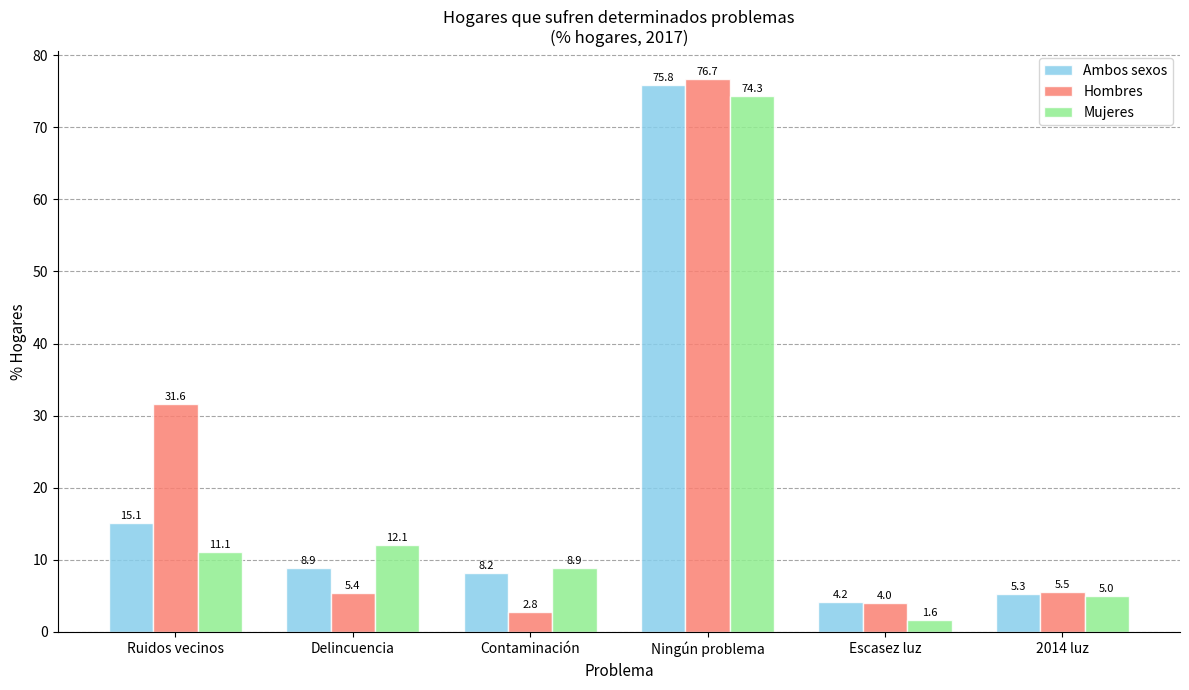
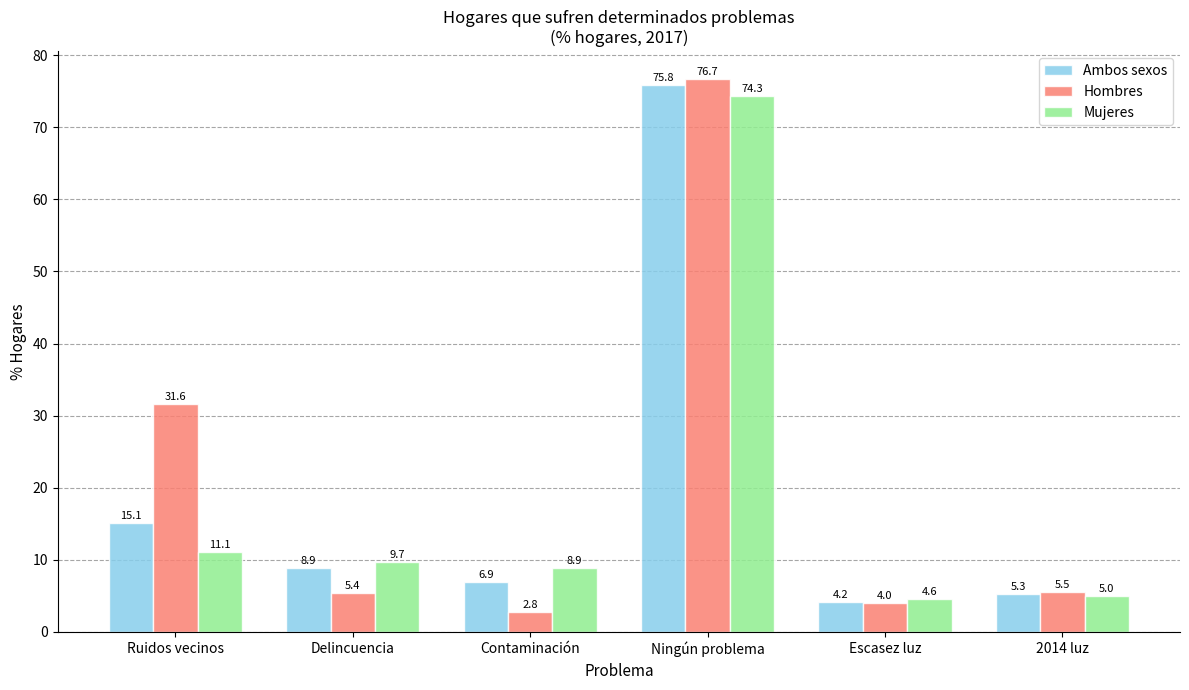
  {
    "Ambos sexos": {
      "Ruidos vecinos": 15.1,
      "Delincuencia": 8.9,
-     "Contaminación": 8.2,
+     "Contaminación": 6.9,
      "Ningún problema": 75.8,
      "Escasez luz": 4.2,
      "2014 luz": 5.3
    },
    "Hombres": {
      "Ruidos vecinos": 31.6,
      "Delincuencia": 5.4,
      "Contaminación": 2.8,
      "Ningún problema": 76.7,
      "Escasez luz": 4.0,
      "2014 luz": 5.5
    },
    "Mujeres": {
      "Ruidos vecinos": 11.1,
-     "Delincuencia": 12.1,
+     "Delincuencia": 9.7,
      "Contaminación": 8.9,
      "Ningún problema": 74.3,
-     "Escasez luz": 1.6,
+     "Escasez luz": 4.6,
      "2014 luz": 5.0
    }
  }
